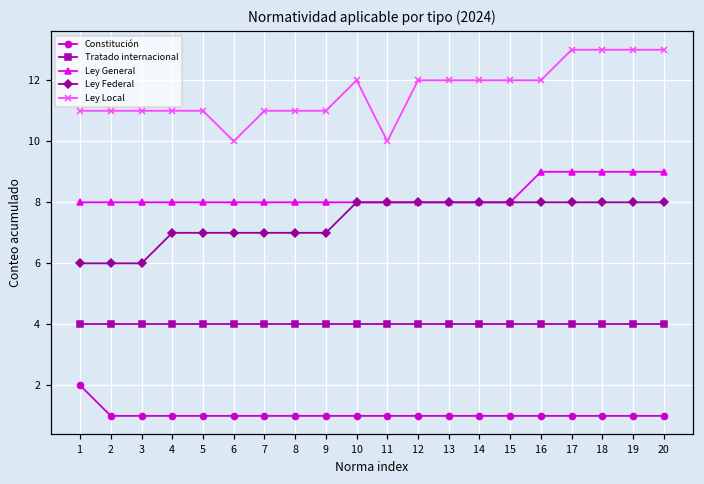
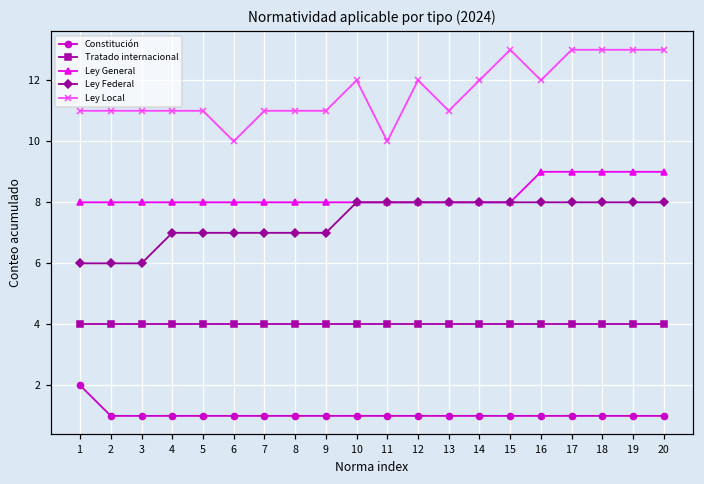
  {
    "Ley Local": {
      "5": 11,
      "6": 10,
      "7": 11,
      "8": 11,
      "9": 11,
      "10": 12,
      "11": 10,
      "12": 12,
-     "13": 12,
+     "13": 11,
      "14": 12,
-     "15": 12,
+     "15": 13,
      "16": 12,
      "17": 13,
      "18": 13,
      "19": 13,
      "20": 13
    }
  }
